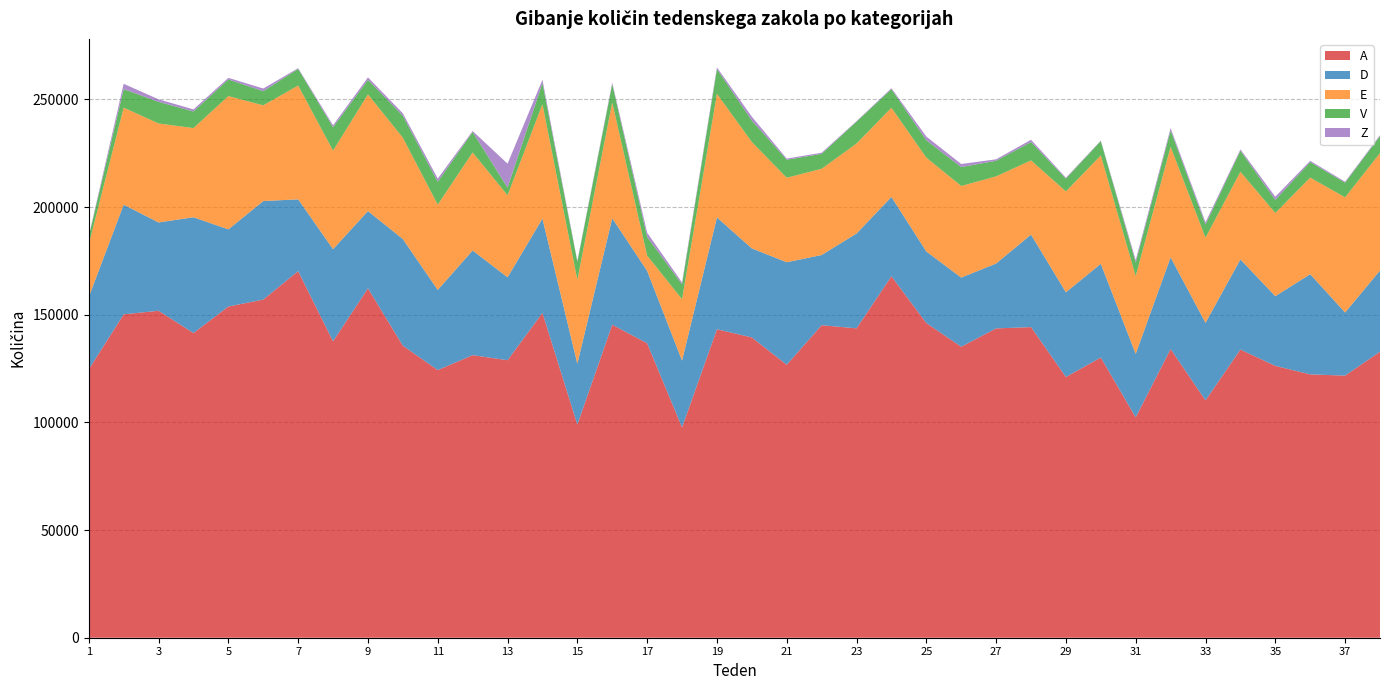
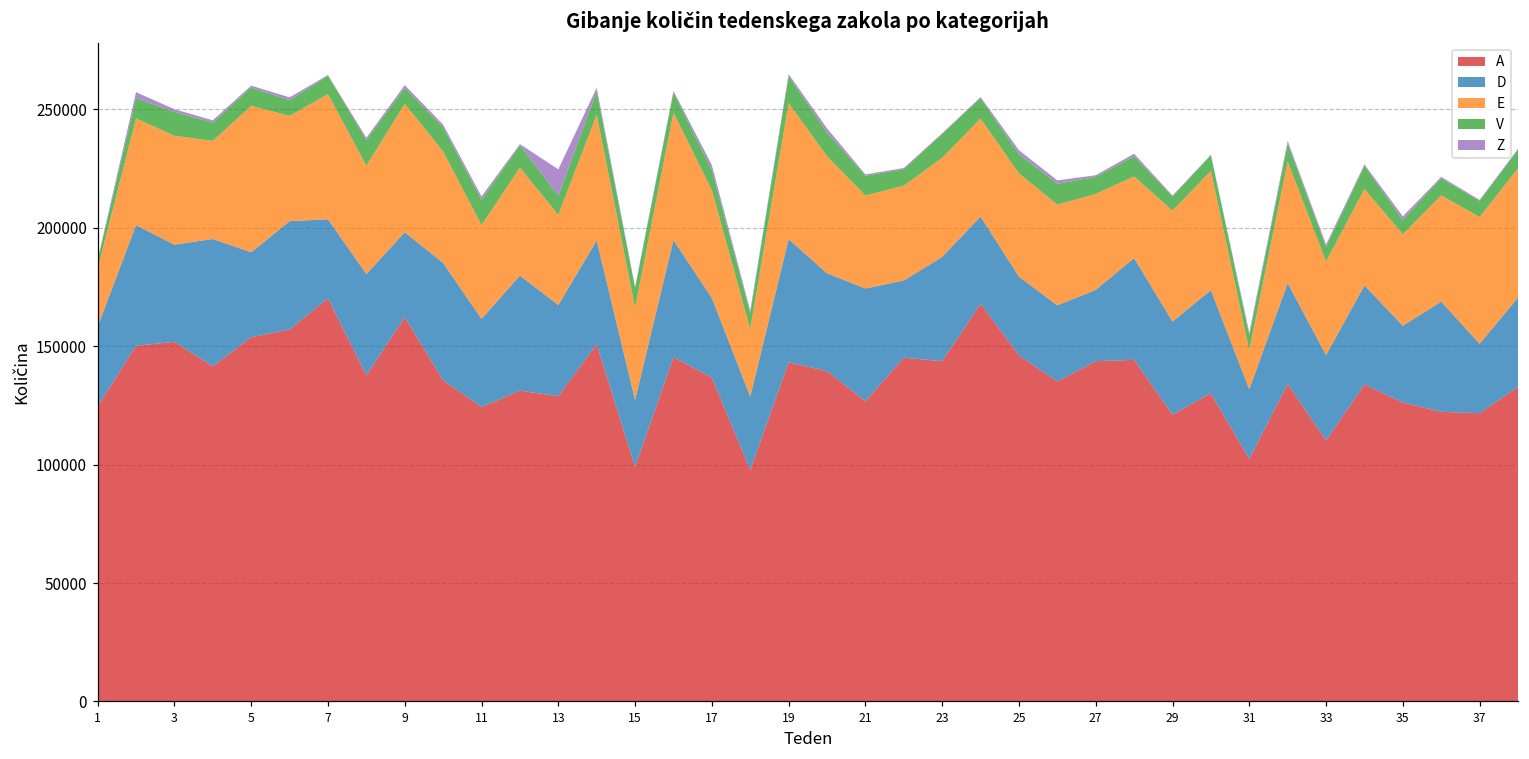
  {
    "A": {
      "1": 125000,
      "3": 152000,
      "5": 154000,
      "7": 170000,
      "9": 162000,
      "11": 124000,
      "13": 129000,
      "15": 99000,
      "17": 137000,
      "19": 143000,
      "21": 127000,
      "23": 144000,
      "25": 146000,
      "27": 144000,
      "29": 121000,
      "31": 102000,
      "33": 110000,
      "35": 126000,
      "37": 122000
    },
    "D": {
      "1": 34000,
      "3": 41000,
      "5": 36000,
      "7": 33000,
      "9": 36000,
      "11": 37000,
      "13": 39000,
      "15": 28000,
      "17": 34000,
      "19": 52000,
      "21": 48000,
      "23": 44000,
      "25": 33000,
      "27": 30000,
      "29": 39000,
      "31": 29000,
      "33": 36000,
      "35": 32000,
      "37": 29000
    },
    "E": {
      "1": 24000,
      "3": 46000,
      "5": 62000,
      "7": 53000,
      "9": 54000,
      "11": 40000,
      "13": 38000,
      "15": 39000,
-     "17": 7000,
+     "17": 45000,
      "19": 57000,
      "21": 39000,
      "23": 42000,
      "25": 44000,
      "27": 40000,
      "29": 47000,
-     "31": 36000,
+     "31": 16000,
      "33": 40000,
      "35": 39000,
      "37": 53000
    },
    "V": {
      "11": 11000,
-     "13": 4000,
+     "13": 8000,
      "17": 9000,
      "25": 8000,
      "35": 6000
    },
    "Z": {
      "11": 1000,
      "13": 11000,
      "17": 2000,
      "25": 2000,
      "35": 1000
    }
  }
